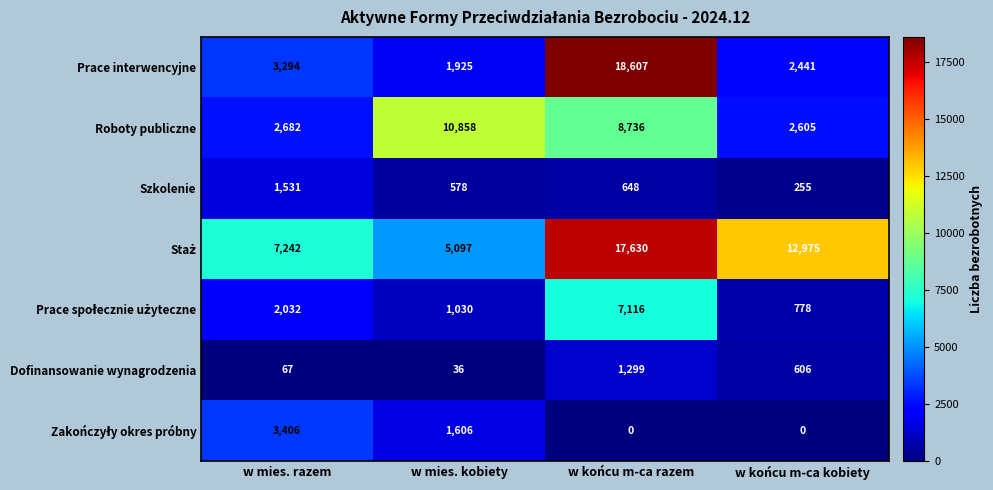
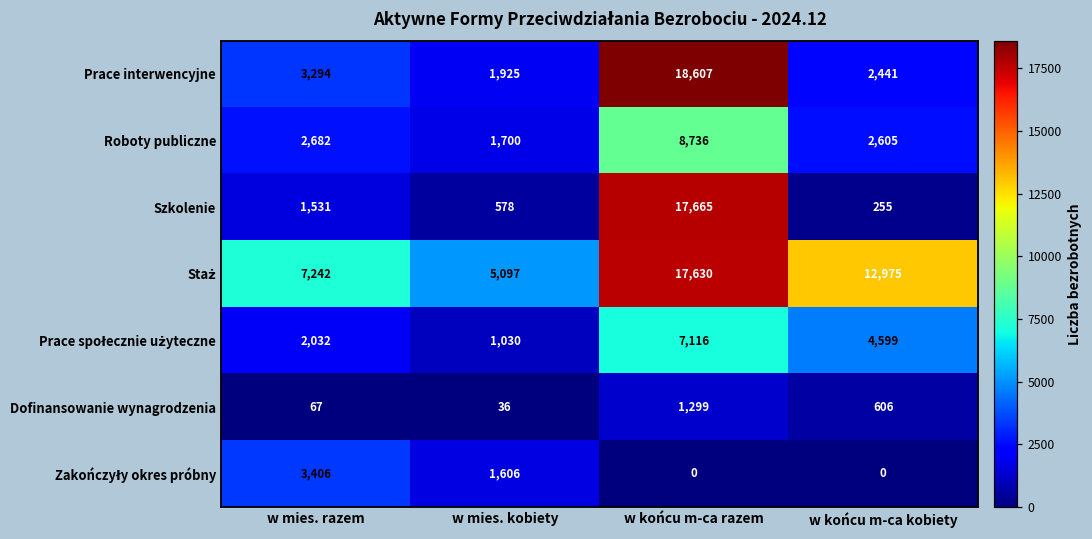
  {
    "Prace interwencyjne": {
      "w mies. razem": "3,294",
      "w mies. kobiety": "1,925",
      "w końcu m-ca razem": "18,607",
      "w końcu m-ca kobiety": "2,441"
    },
    "Roboty publiczne": {
      "w mies. razem": "2,682",
-     "w mies. kobiety": "10,858",
+     "w mies. kobiety": "1,700",
      "w końcu m-ca razem": "8,736",
      "w końcu m-ca kobiety": "2,605"
    },
    "Szkolenie": {
      "w mies. razem": "1,531",
      "w mies. kobiety": "578",
-     "w końcu m-ca razem": "648",
+     "w końcu m-ca razem": "17,665",
      "w końcu m-ca kobiety": "255"
    },
    "Staż": {
      "w mies. razem": "7,242",
      "w mies. kobiety": "5,097",
      "w końcu m-ca razem": "17,630",
      "w końcu m-ca kobiety": "12,975"
    },
    "Prace społecznie użyteczne": {
      "w mies. razem": "2,032",
      "w mies. kobiety": "1,030",
      "w końcu m-ca razem": "7,116",
-     "w końcu m-ca kobiety": "778"
+     "w końcu m-ca kobiety": "4,599"
    },
    "Dofinansowanie wynagrodzenia": {
      "w mies. razem": "67",
      "w mies. kobiety": "36",
      "w końcu m-ca razem": "1,299",
      "w końcu m-ca kobiety": "606"
    },
    "Zakończyły okres próbny": {
      "w mies. razem": "3,406",
      "w mies. kobiety": "1,606",
      "w końcu m-ca razem": "0",
      "w końcu m-ca kobiety": "0"
    }
  }
